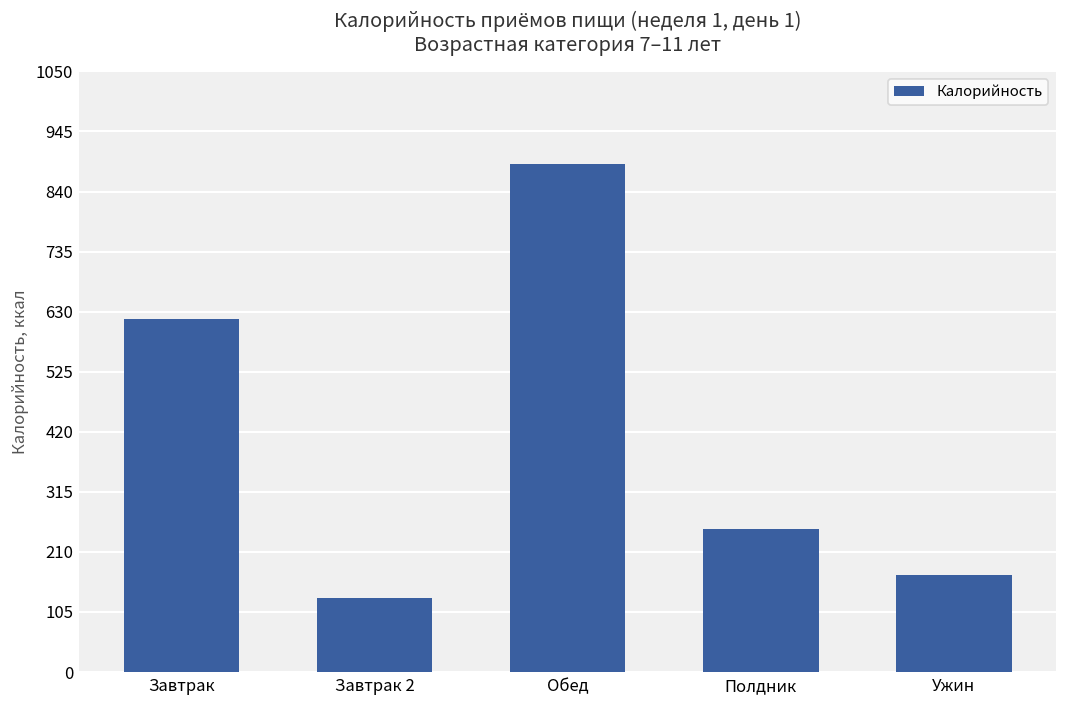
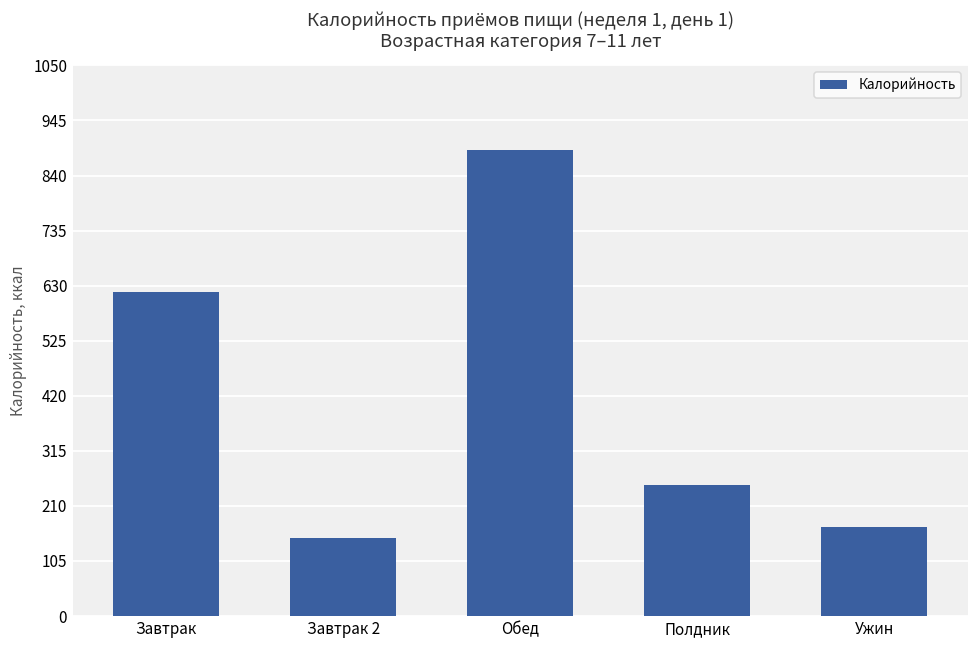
  {
    "Завтрак": 620,
-   "Завтрак 2": 130,
+   "Завтрак 2": 150,
    "Обед": 890,
    "Полдник": 250,
    "Ужин": 170
  }
